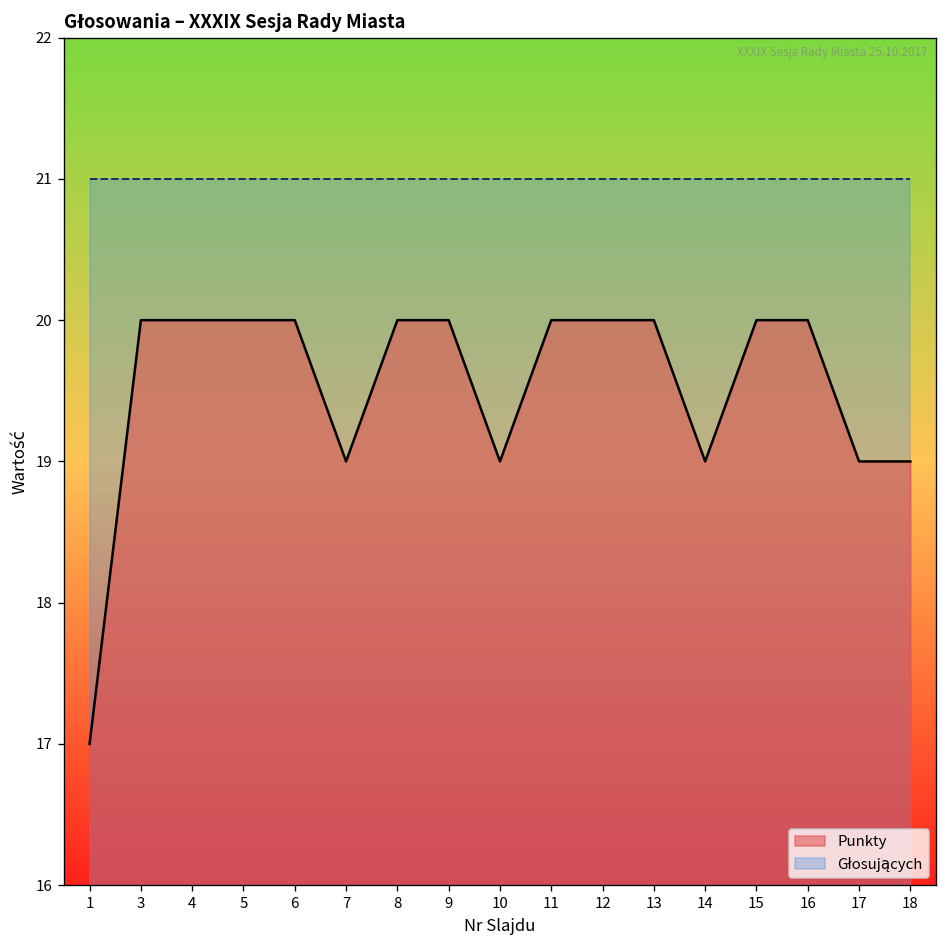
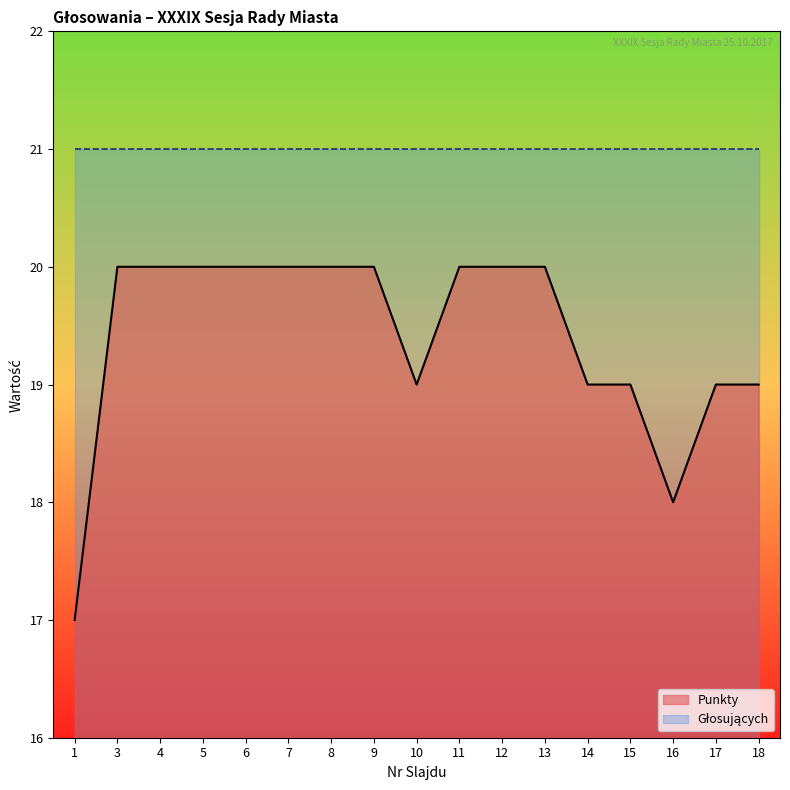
  {
    "Punkty": {
      "1": 17,
      "3": 20,
      "4": 20,
      "5": 20,
      "6": 20,
-     "7": 19,
+     "7": 20,
      "8": 20,
      "9": 20,
      "10": 19,
      "11": 20,
      "12": 20,
      "13": 20,
      "14": 19,
-     "15": 20,
-     "16": 20,
+     "15": 19,
+     "16": 18,
      "17": 19,
      "18": 19
    },
    "Głosujących": {
      "1": 21,
      "3": 21,
      "4": 21,
      "5": 21,
      "6": 21,
      "7": 21,
      "8": 21,
      "9": 21,
      "10": 21,
      "11": 21,
      "12": 21,
      "13": 21,
      "14": 21,
      "15": 21,
      "16": 21,
      "17": 21,
      "18": 21
    }
  }
